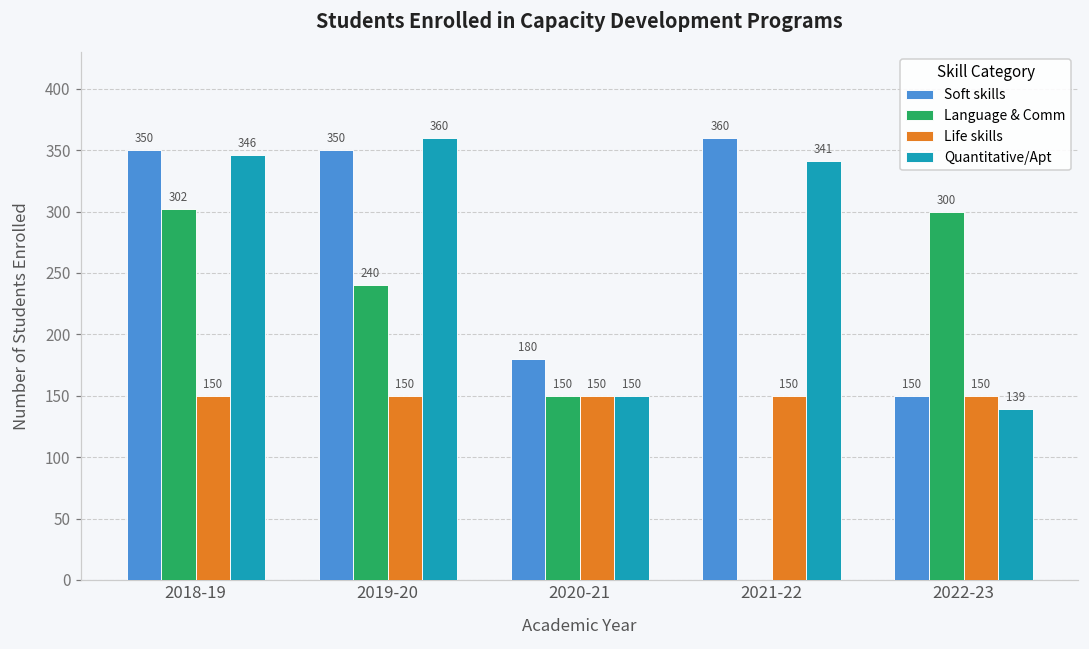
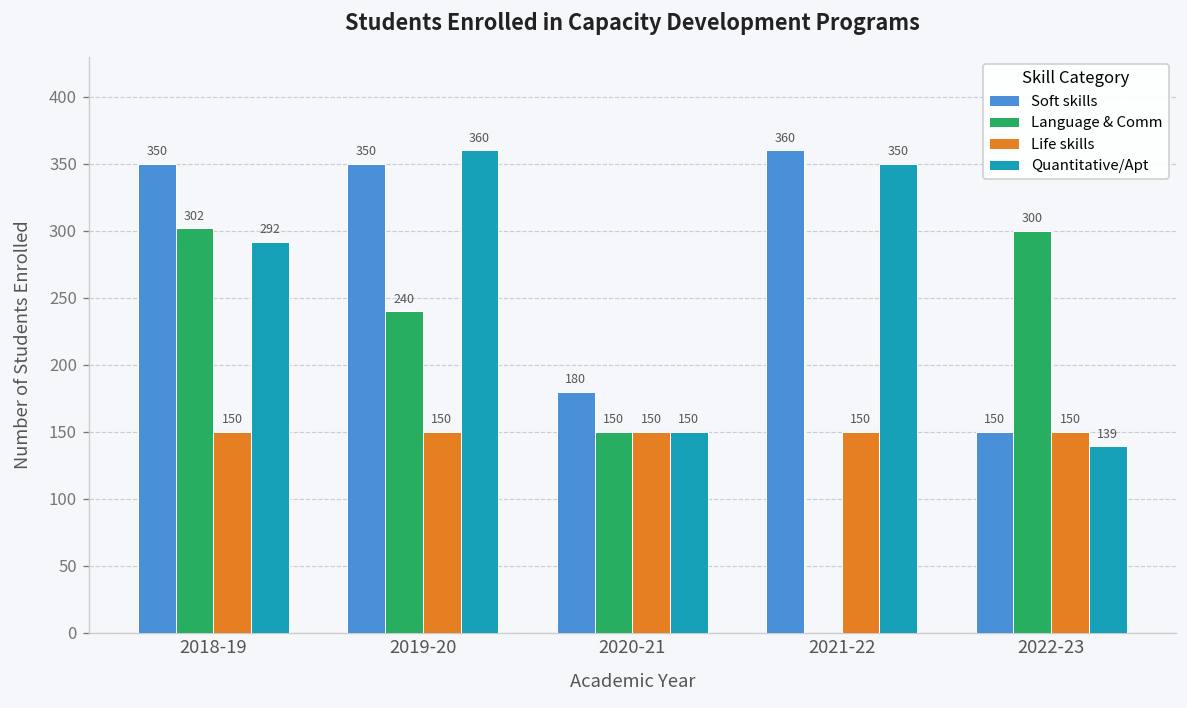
  {
    "Soft skills": {
      "2018-19": 350,
      "2019-20": 350,
      "2020-21": 180,
      "2021-22": 360,
      "2022-23": 150
    },
    "Language & Comm": {
      "2018-19": 302,
      "2019-20": 240,
      "2020-21": 150,
      "2022-23": 300
    },
    "Life skills": {
      "2018-19": 150,
      "2019-20": 150,
      "2020-21": 150,
      "2021-22": 150,
      "2022-23": 150
    },
    "Quantitative/Apt": {
-     "2018-19": 346,
+     "2018-19": 292,
      "2019-20": 360,
      "2020-21": 150,
-     "2021-22": 341,
+     "2021-22": 350,
      "2022-23": 139
    }
  }
